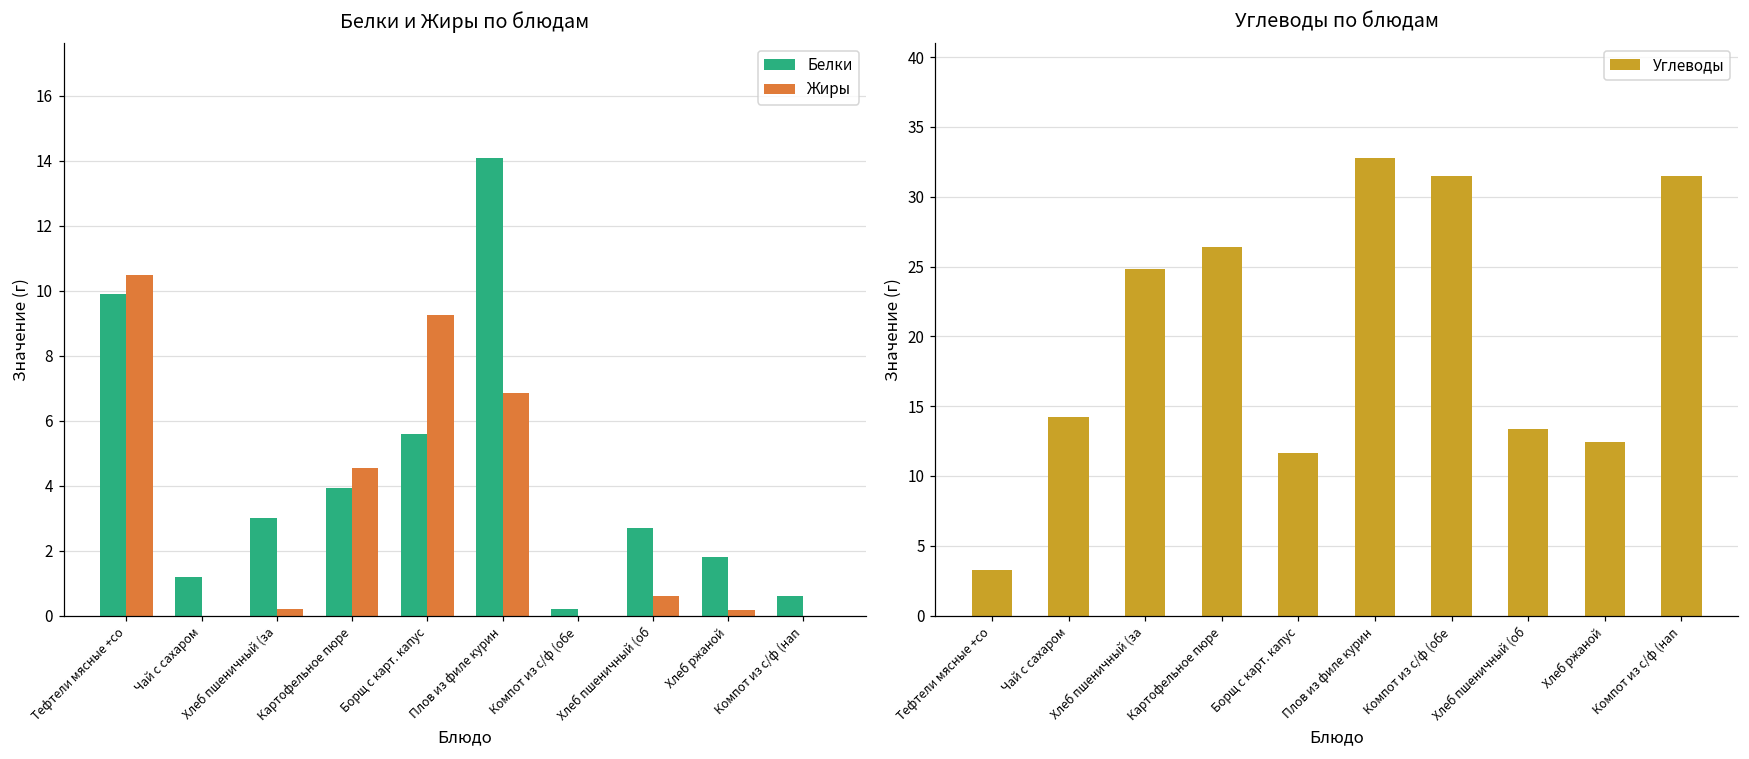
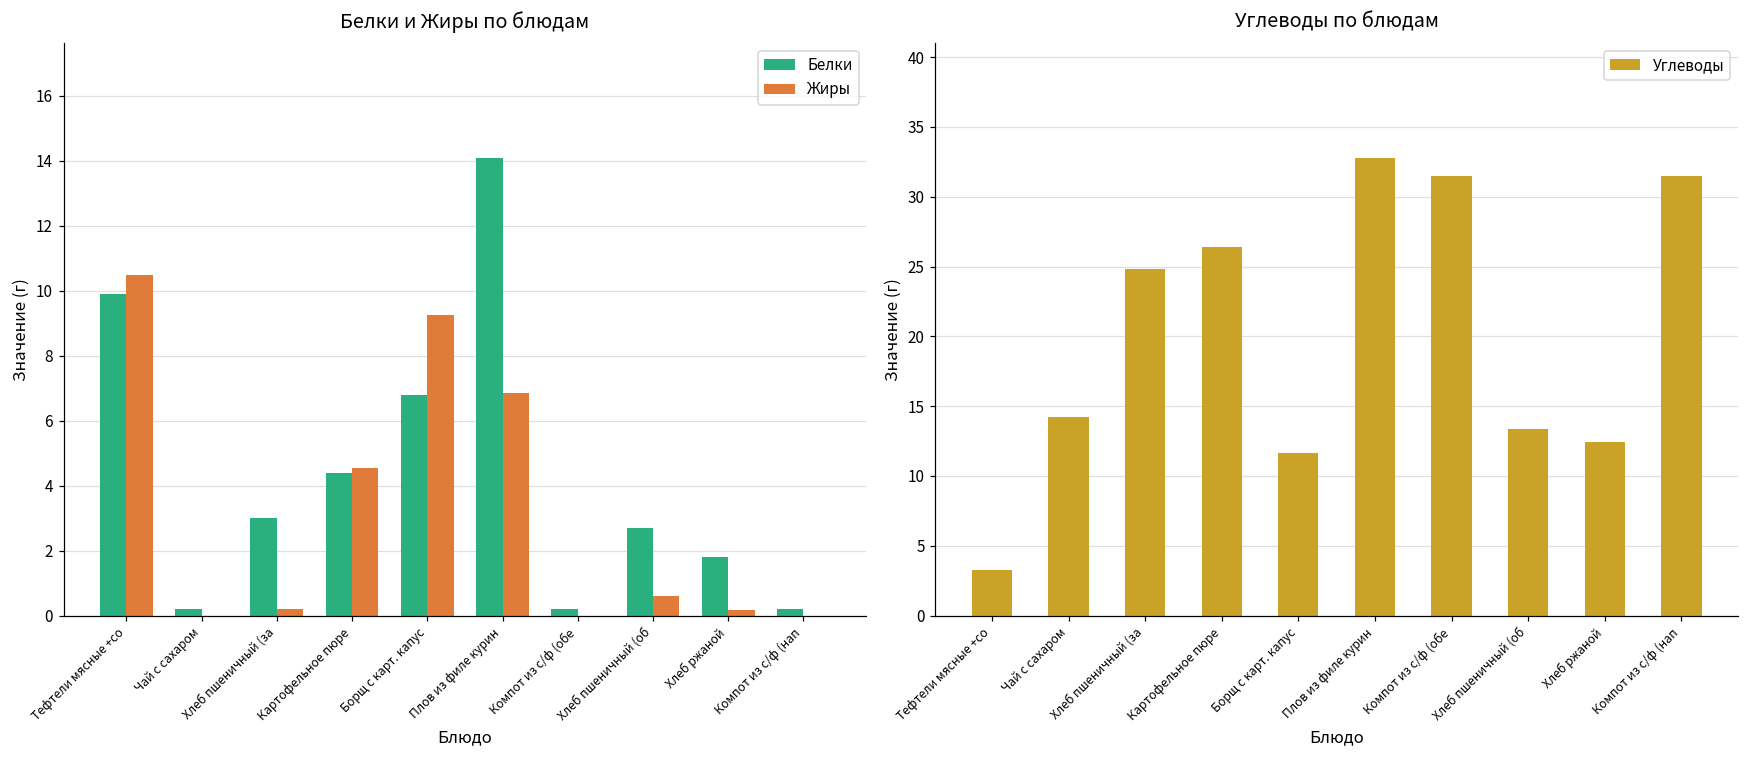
  {
    "Белки и Жиры по блюдам": {
      "Белки": {
        "Тефтели мясные +со": 9.9,
-       "Чай с сахаром": 1.2,
+       "Чай с сахаром": 0.2,
        "Хлеб пшеничный (за": 3.0,
-       "Картофельное пюре": 3.9,
-       "Борщ с карт. капус": 5.6,
+       "Картофельное пюре": 4.4,
+       "Борщ с карт. капус": 6.8,
        "Плов из филе курин": 14.1,
        "Компот из с/ф (обе": 0.2,
        "Хлеб пшеничный (об": 2.7,
        "Хлеб ржаной": 1.8,
-       "Компот из с/ф (нап": 0.6
+       "Компот из с/ф (нап": 0.2
      },
      "Жиры": {
        "Тефтели мясные +со": 10.5,
        "Чай с сахаром": 0.0,
        "Хлеб пшеничный (за": 0.2,
        "Картофельное пюре": 4.6,
        "Борщ с карт. капус": 9.3,
        "Плов из филе курин": 6.9,
        "Компот из с/ф (обе": 0.0,
        "Хлеб пшеничный (об": 0.6,
        "Хлеб ржаной": 0.2,
        "Компот из с/ф (нап": 0.0
      }
    },
    "Углеводы по блюдам": {
      "Тефтели мясные +со": 3.3,
      "Чай с сахаром": 14.2,
      "Хлеб пшеничный (за": 24.8,
      "Картофельное пюре": 26.4,
      "Борщ с карт. капус": 11.7,
      "Плов из филе курин": 32.8,
      "Компот из с/ф (обе": 31.5,
      "Хлеб пшеничный (об": 13.4,
      "Хлеб ржаной": 12.5,
      "Компот из с/ф (нап": 31.5
    }
  }
